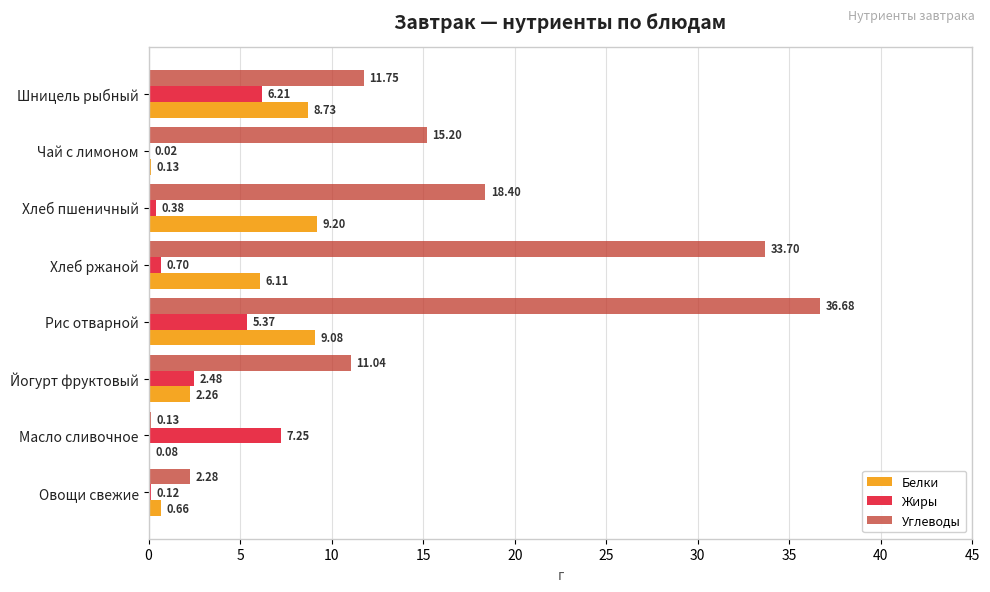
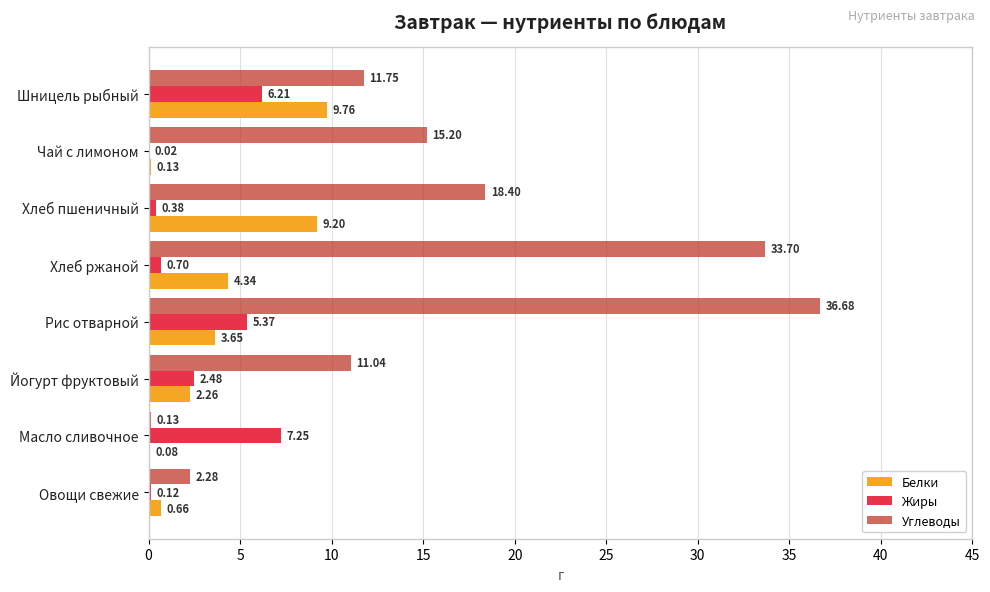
  {
    "Белки": {
-     "Шницель рыбный": 8.73,
+     "Шницель рыбный": 9.76,
      "Чай с лимоном": 0.13,
      "Хлеб пшеничный": 9.20,
-     "Хлеб ржаной": 6.11,
-     "Рис отварной": 9.08,
+     "Хлеб ржаной": 4.34,
+     "Рис отварной": 3.65,
      "Йогурт фруктовый": 2.26,
      "Масло сливочное": 0.08,
      "Овощи свежие": 0.66
    }
  }
